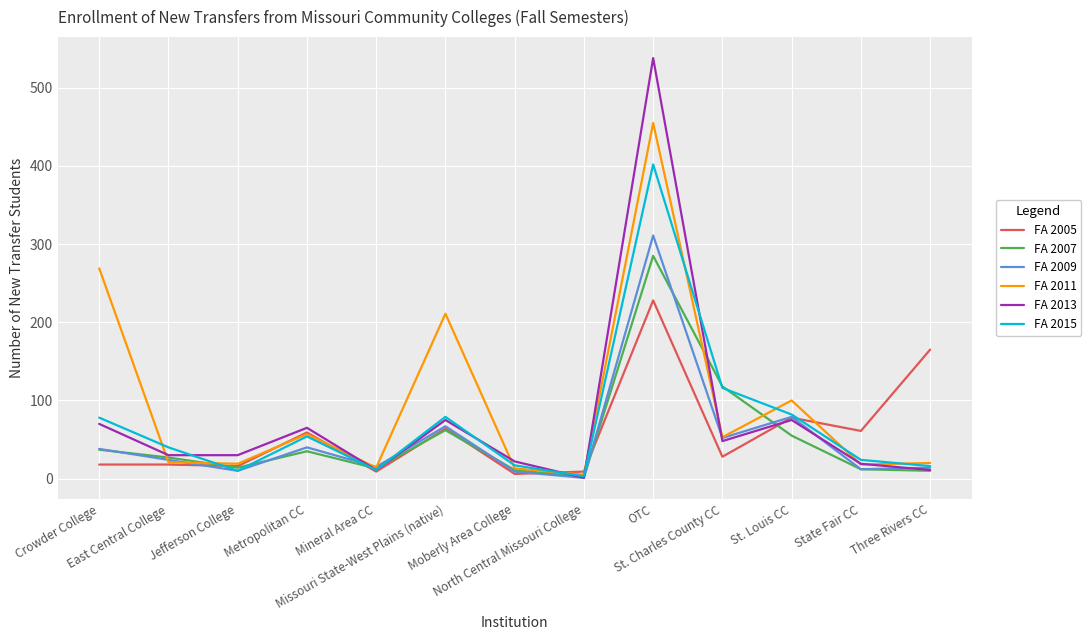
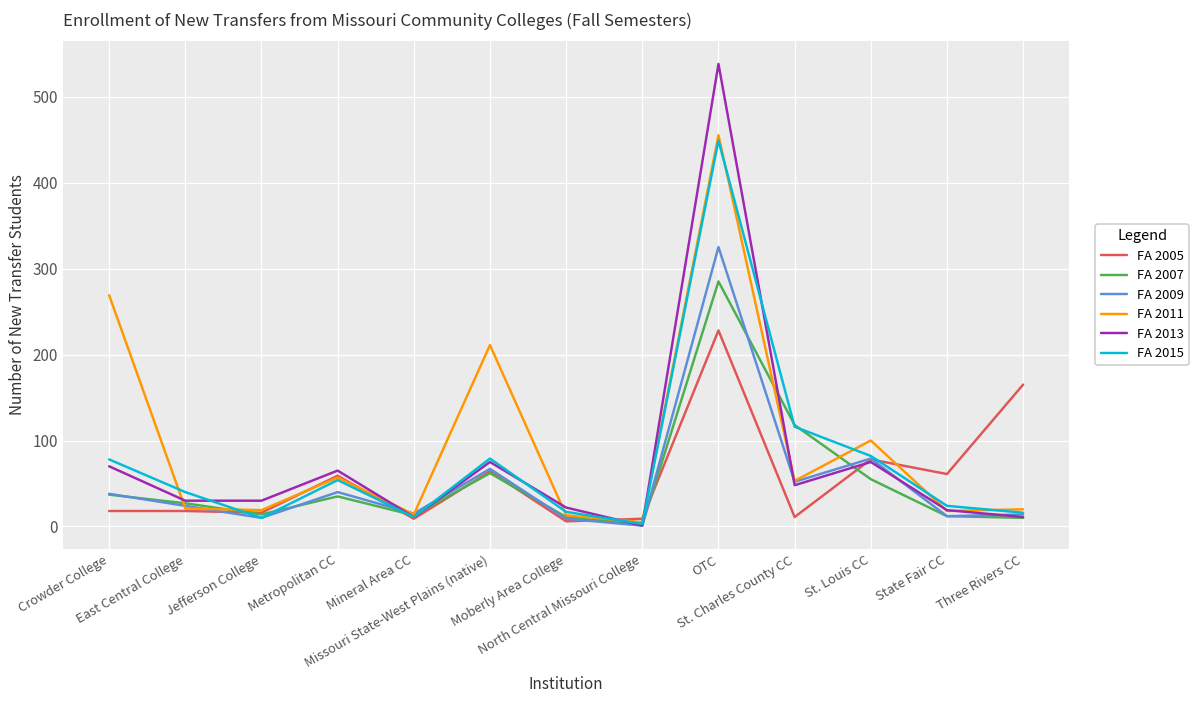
  {
    "FA 2005": {
      "Crowder College": 20,
      "North Central Missouri College": 10,
      "OTC": 230,
-     "St. Charles County CC": 30,
+     "St. Charles County CC": 10,
      "State Fair CC": 60,
      "Three Rivers CC": 170
    },
    "FA 2007": {
      "Metropolitan CC": 40,
      "OTC": 290,
      "St. Louis CC": 60
    },
    "FA 2009": {
      "Metropolitan CC": 40,
-     "OTC": 310
+     "OTC": 330
    },
    "FA 2011": {
      "Crowder College": 270,
      "Missouri State-West Plains (native)": 210,
      "OTC": 460,
      "St. Louis CC": 100,
      "Three Rivers CC": 20
    },
    "FA 2013": {
      "Crowder College": 70,
      "Jefferson College": 30,
      "Metropolitan CC": 70,
      "Missouri State-West Plains (native)": 80,
      "Moberly Area College": 20,
      "OTC": 540,
      "St. Charles County CC": 50
    },
    "FA 2015": {
      "Crowder College": 80,
      "East Central College": 40,
      "Missouri State-West Plains (native)": 80,
      "Moberly Area College": 20,
-     "OTC": 400,
+     "OTC": 450,
      "State Fair CC": 20
    }
  }
